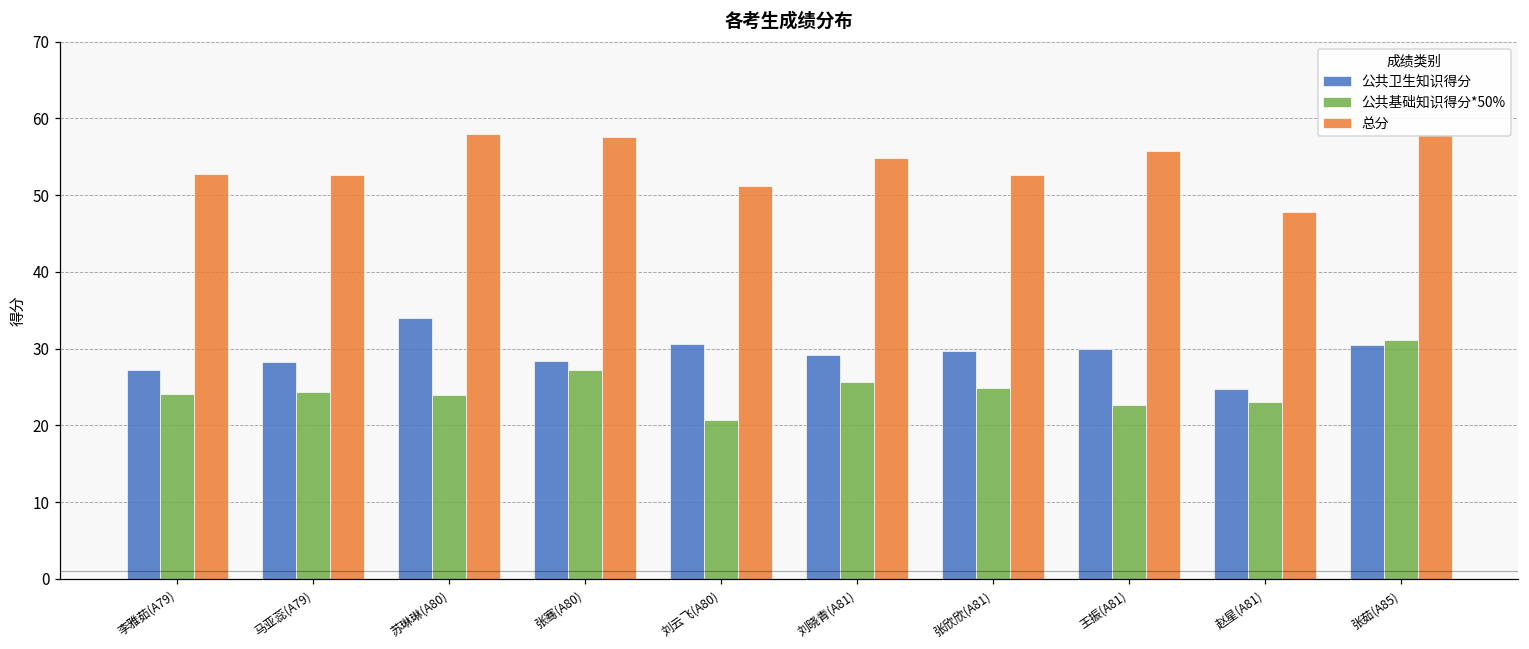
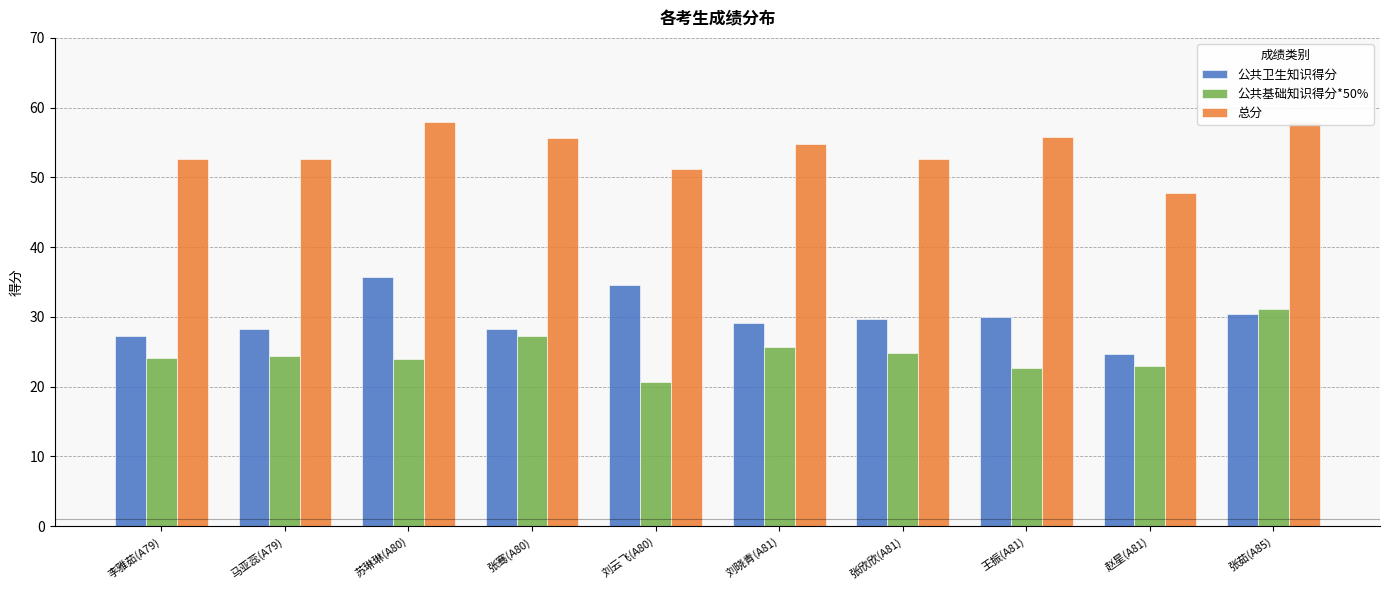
  {
    "公共卫生知识得分": {
      "李雅茹(A79)": 27,
      "马亚蕊(A79)": 28,
-     "苏琳琳(A80)": 34,
+     "苏琳琳(A80)": 36,
      "张骞(A80)": 28,
-     "刘云飞(A80)": 31,
+     "刘云飞(A80)": 35,
      "刘晓青(A81)": 29,
      "张欣欣(A81)": 30,
      "王振(A81)": 30,
      "赵星(A81)": 25,
      "张茹(A85)": 30
    },
    "公共基础知识得分*50%": {
      "李雅茹(A79)": 24,
      "马亚蕊(A79)": 24,
      "苏琳琳(A80)": 24,
      "张骞(A80)": 27,
      "刘云飞(A80)": 21,
      "刘晓青(A81)": 26,
      "张欣欣(A81)": 25,
      "王振(A81)": 23,
      "赵星(A81)": 23,
      "张茹(A85)": 31
    },
    "总分": {
      "李雅茹(A79)": 53,
      "马亚蕊(A79)": 53,
      "苏琳琳(A80)": 58,
-     "张骞(A80)": 58,
+     "张骞(A80)": 56,
      "刘云飞(A80)": 51,
      "刘晓青(A81)": 55,
      "张欣欣(A81)": 53,
      "王振(A81)": 56,
      "赵星(A81)": 48
    }
  }
